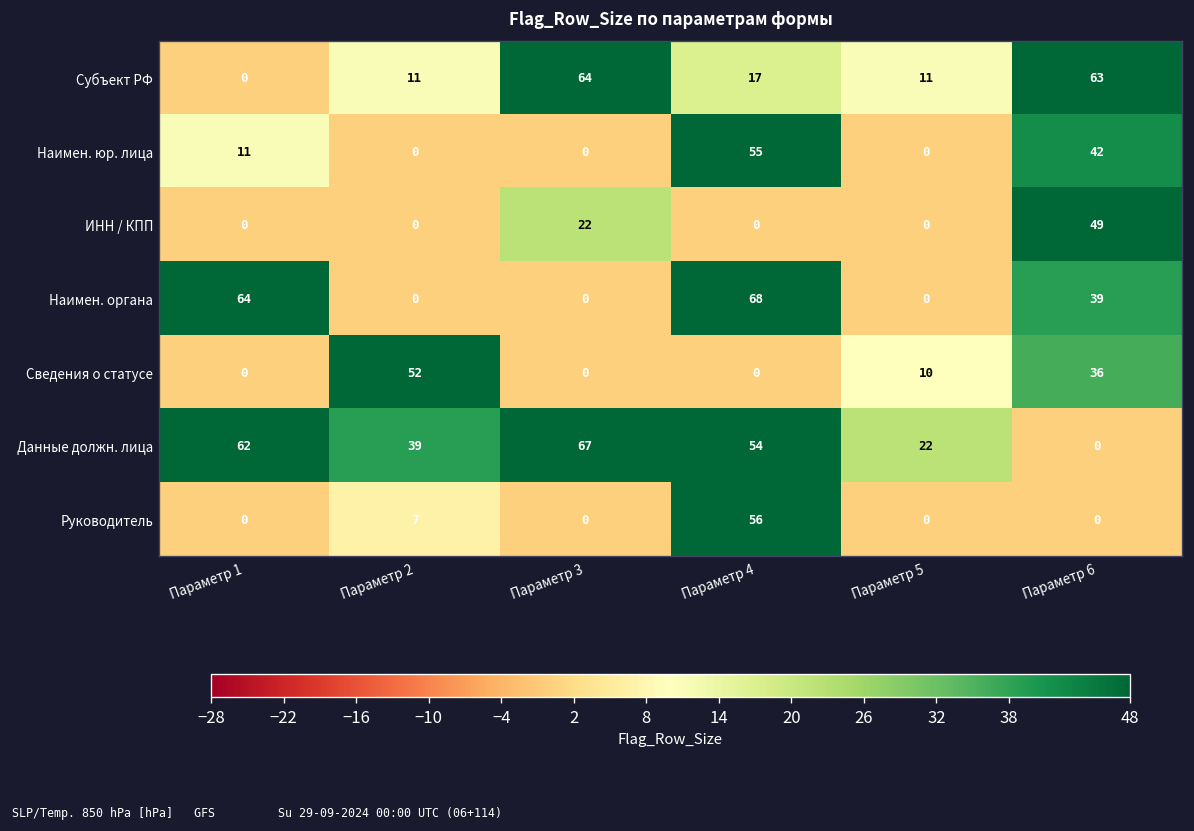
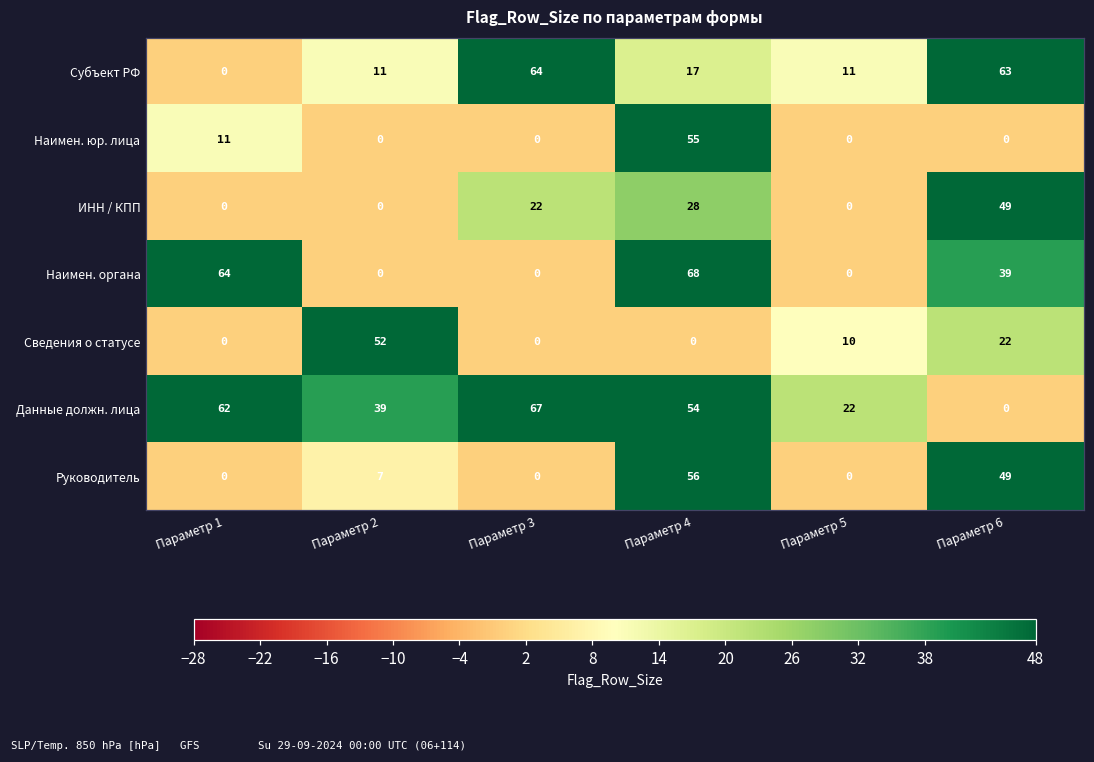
  {
    "Субъект РФ": {
      "Параметр 1": 0,
      "Параметр 2": 11,
      "Параметр 3": 64,
      "Параметр 4": 17,
      "Параметр 5": 11,
      "Параметр 6": 63
    },
    "Наимен. юр. лица": {
      "Параметр 1": 11,
      "Параметр 2": 0,
      "Параметр 3": 0,
      "Параметр 4": 55,
      "Параметр 5": 0,
-     "Параметр 6": 42
+     "Параметр 6": 0
    },
    "ИНН / КПП": {
      "Параметр 1": 0,
      "Параметр 2": 0,
      "Параметр 3": 22,
-     "Параметр 4": 0,
+     "Параметр 4": 28,
      "Параметр 5": 0,
      "Параметр 6": 49
    },
    "Наимен. органа": {
      "Параметр 1": 64,
      "Параметр 2": 0,
      "Параметр 3": 0,
      "Параметр 4": 68,
      "Параметр 5": 0,
      "Параметр 6": 39
    },
    "Сведения о статусе": {
      "Параметр 1": 0,
      "Параметр 2": 52,
      "Параметр 3": 0,
      "Параметр 4": 0,
      "Параметр 5": 10,
-     "Параметр 6": 36
+     "Параметр 6": 22
    },
    "Данные должн. лица": {
      "Параметр 1": 62,
      "Параметр 2": 39,
      "Параметр 3": 67,
      "Параметр 4": 54,
      "Параметр 5": 22,
      "Параметр 6": 0
    },
    "Руководитель": {
      "Параметр 1": 0,
      "Параметр 2": 7,
      "Параметр 3": 0,
      "Параметр 4": 56,
      "Параметр 5": 0,
-     "Параметр 6": 0
+     "Параметр 6": 49
    }
  }
